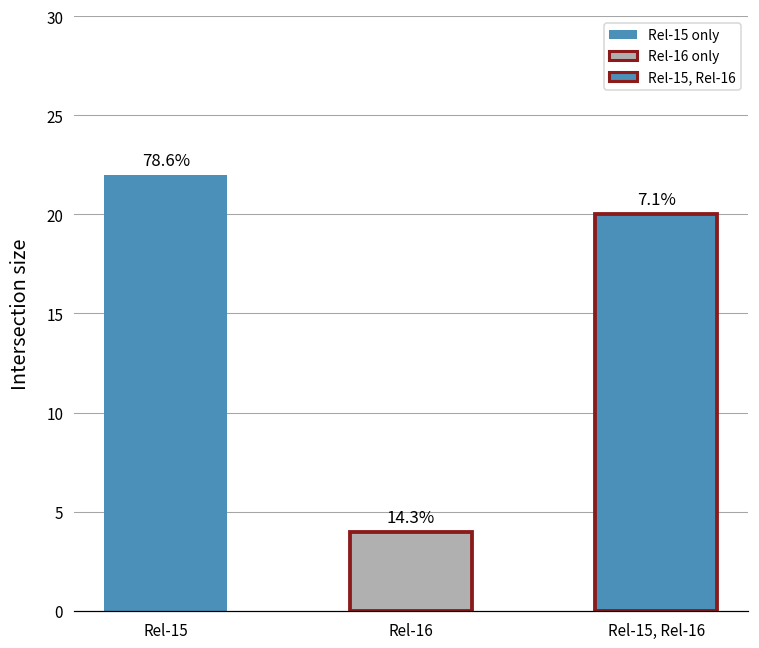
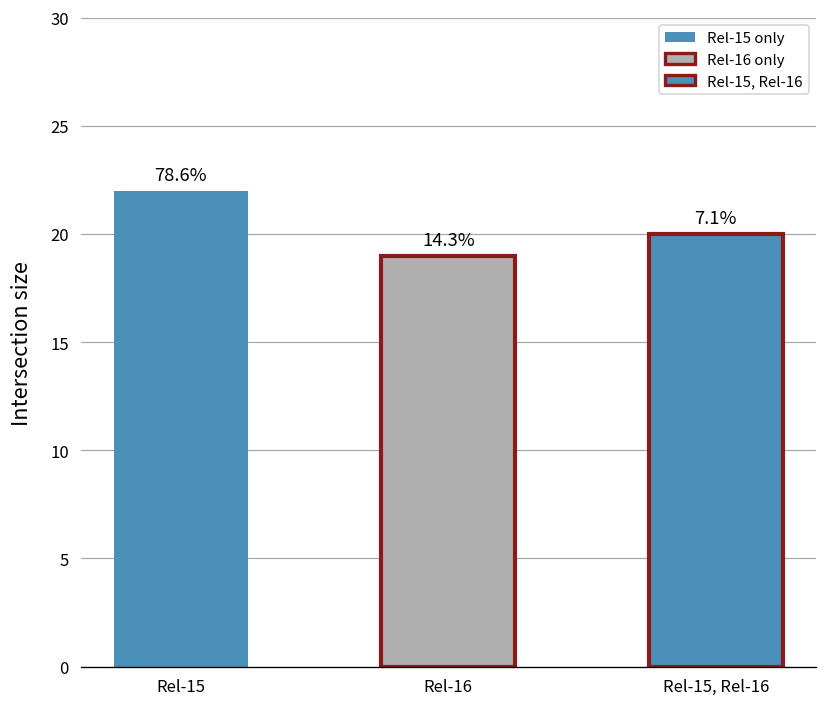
  {
-   "Rel-16": 4
+   "Rel-16": 19
  }
